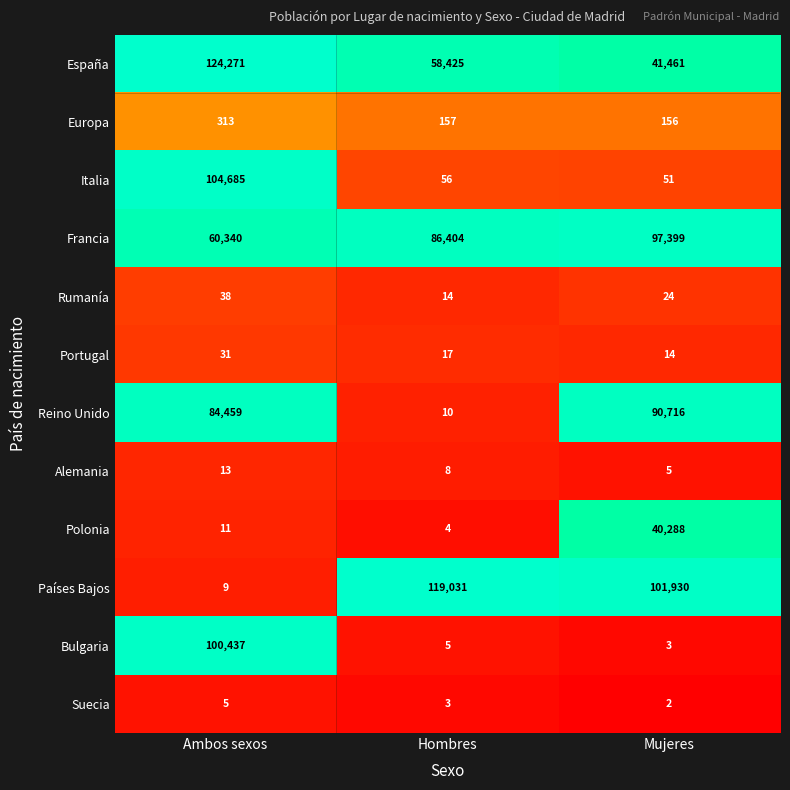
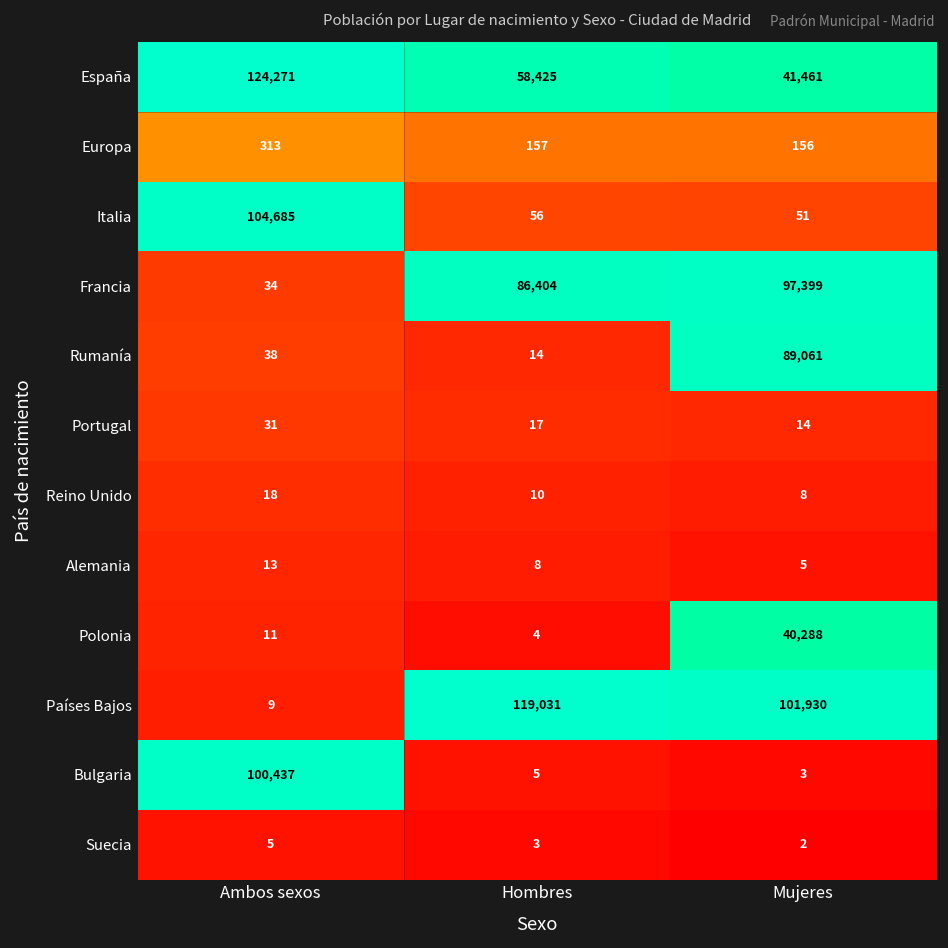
  {
    "España": {
      "Ambos sexos": "124,271",
      "Hombres": "58,425",
      "Mujeres": "41,461"
    },
    "Europa": {
      "Ambos sexos": "313",
      "Hombres": "157",
      "Mujeres": "156"
    },
    "Italia": {
      "Ambos sexos": "104,685",
      "Hombres": "56",
      "Mujeres": "51"
    },
    "Francia": {
-     "Ambos sexos": "60,340",
+     "Ambos sexos": "34",
      "Hombres": "86,404",
      "Mujeres": "97,399"
    },
    "Rumanía": {
      "Ambos sexos": "38",
      "Hombres": "14",
-     "Mujeres": "24"
+     "Mujeres": "89,061"
    },
    "Portugal": {
      "Ambos sexos": "31",
      "Hombres": "17",
      "Mujeres": "14"
    },
    "Reino Unido": {
-     "Ambos sexos": "84,459",
+     "Ambos sexos": "18",
      "Hombres": "10",
-     "Mujeres": "90,716"
+     "Mujeres": "8"
    },
    "Alemania": {
      "Ambos sexos": "13",
      "Hombres": "8",
      "Mujeres": "5"
    },
    "Polonia": {
      "Ambos sexos": "11",
      "Hombres": "4",
      "Mujeres": "40,288"
    },
    "Países Bajos": {
      "Ambos sexos": "9",
      "Hombres": "119,031",
      "Mujeres": "101,930"
    },
    "Bulgaria": {
      "Ambos sexos": "100,437",
      "Hombres": "5",
      "Mujeres": "3"
    },
    "Suecia": {
      "Ambos sexos": "5",
      "Hombres": "3",
      "Mujeres": "2"
    }
  }
